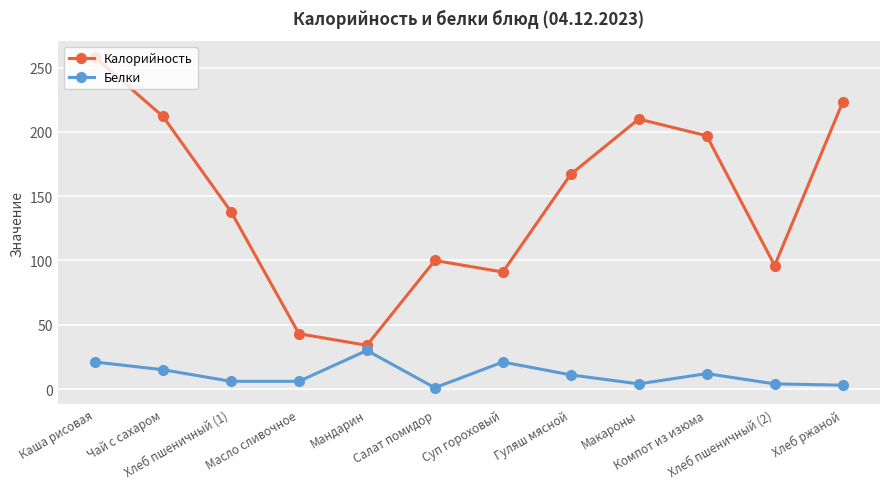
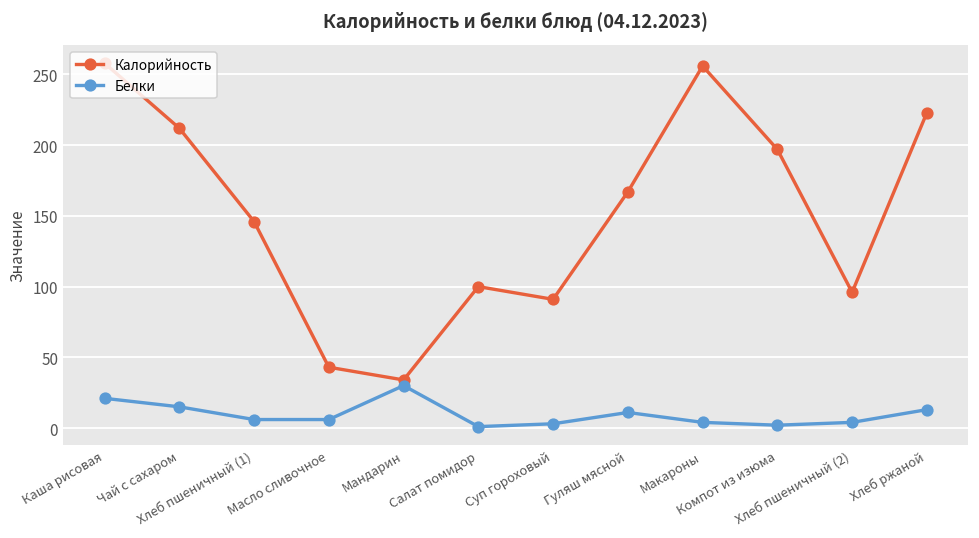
  {
    "Калорийность": {
      "Чай с сахаром": 212,
-     "Хлеб пшеничный (1)": 138,
+     "Хлеб пшеничный (1)": 146,
      "Масло сливочное": 43,
      "Мандарин": 34,
      "Салат помидор": 100,
      "Суп гороховый": 91,
      "Гуляш мясной": 167,
-     "Макароны": 210,
+     "Макароны": 256,
      "Компот из изюма": 197,
      "Хлеб пшеничный (2)": 96,
      "Хлеб ржаной": 223
    },
    "Белки": {
      "Каша рисовая": 21,
      "Чай с сахаром": 15,
      "Хлеб пшеничный (1)": 6,
      "Масло сливочное": 6,
      "Мандарин": 30,
      "Салат помидор": 1,
-     "Суп гороховый": 21,
+     "Суп гороховый": 3,
      "Гуляш мясной": 11,
      "Макароны": 4,
-     "Компот из изюма": 12,
+     "Компот из изюма": 2,
      "Хлеб пшеничный (2)": 4,
-     "Хлеб ржаной": 3
+     "Хлеб ржаной": 13
    }
  }
